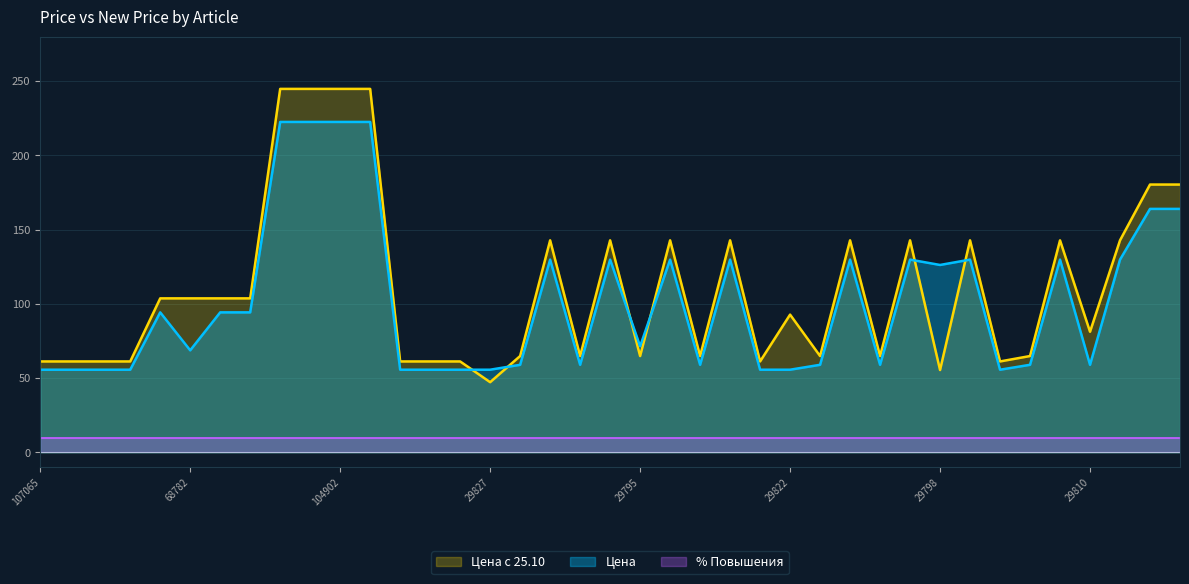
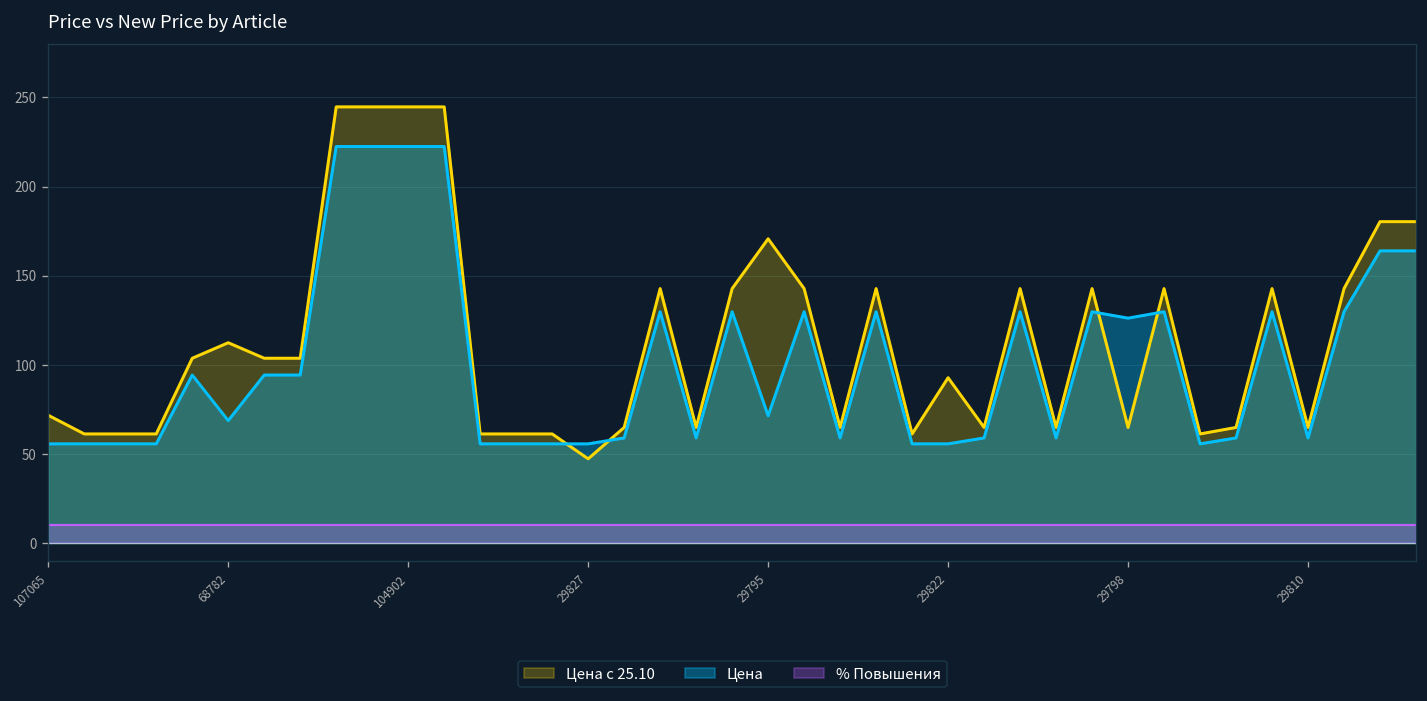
  {
    "Цена с 25.10": {
-     "107065": 61,
-     "68782": 104,
+     "107065": 72,
+     "68782": 112,
      "104902": 245,
      "29827": 47,
-     "29795": 65,
+     "29795": 171,
      "29822": 93,
-     "29798": 55,
-     "29810": 81
+     "29798": 65,
+     "29810": 65
    },
    "Цена": {
      "107065": 56,
      "68782": 69,
      "104902": 222,
      "29827": 56,
      "29795": 71,
      "29822": 56,
      "29798": 126,
      "29810": 59
    },
    "% Повышения": {
      "107065": 10,
      "68782": 10,
      "104902": 10,
      "29827": 10,
      "29795": 10,
      "29822": 10,
      "29798": 10,
      "29810": 10
    }
  }
